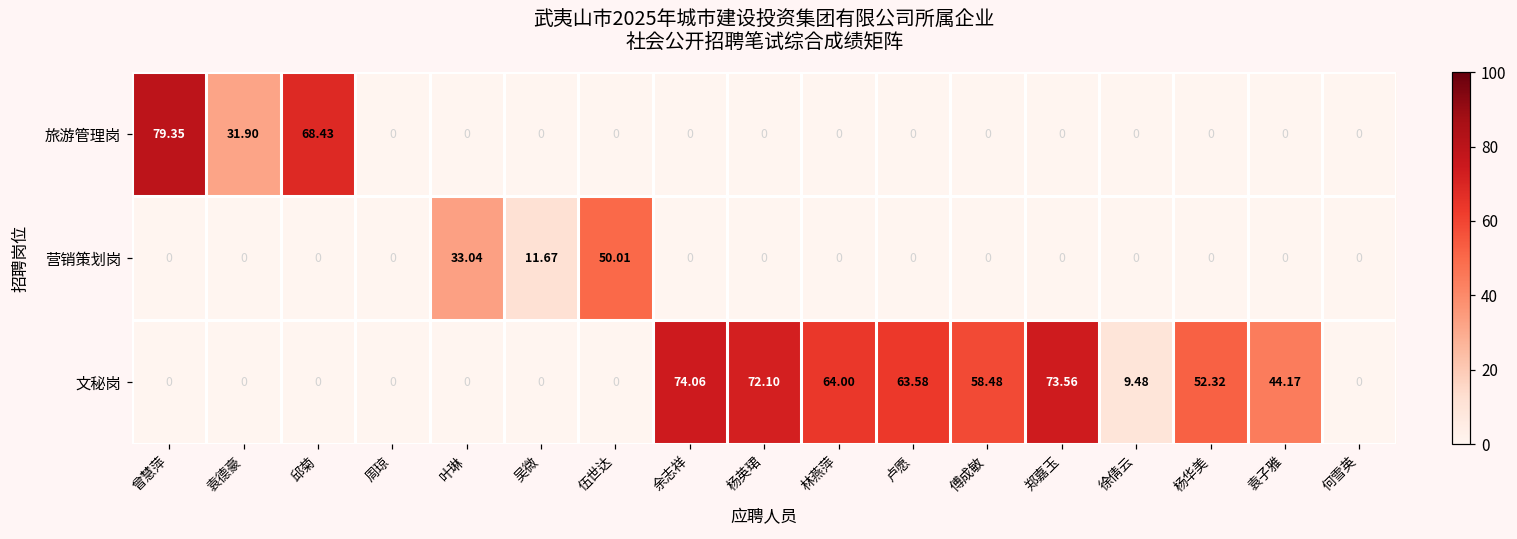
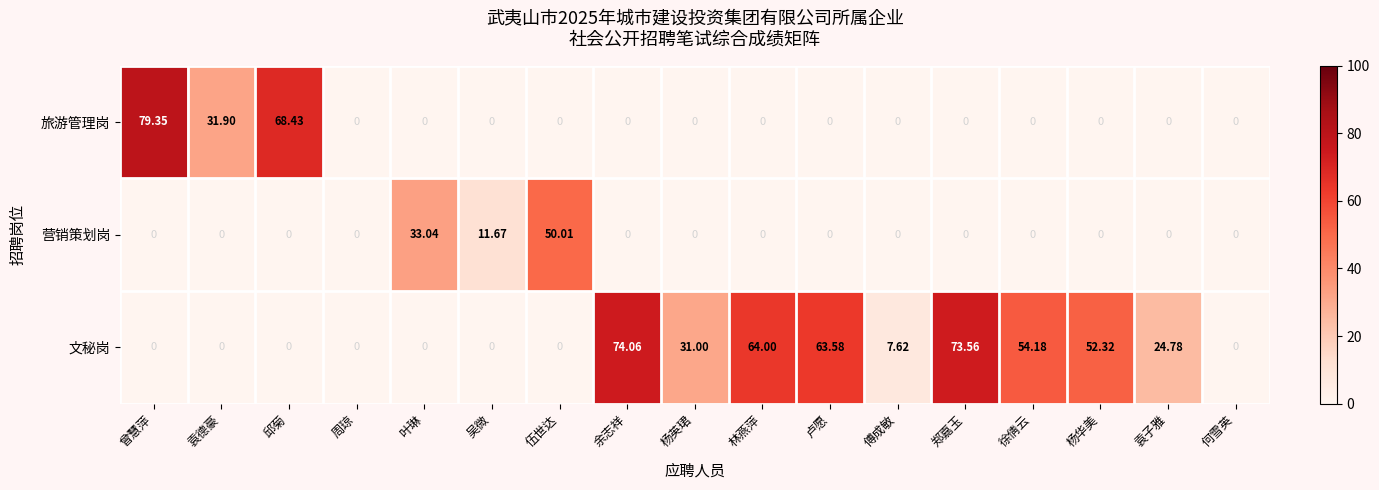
  {
    "旅游管理岗": {
      "曾慧萍": 79.35,
      "袁德豪": 31.90,
      "邱菊": 68.43
    },
    "营销策划岗": {
      "叶琳": 33.04,
      "吴微": 11.67,
      "伍世达": 50.01
    },
    "文秘岗": {
      "余志祥": 74.06,
-     "杨英珺": 72.10,
+     "杨英珺": 31.00,
      "林燕萍": 64.00,
      "卢愿": 63.58,
-     "傅成敏": 58.48,
+     "傅成敏": 7.62,
      "郑嘉玉": 73.56,
-     "徐倩云": 9.48,
+     "徐倩云": 54.18,
      "杨华美": 52.32,
-     "袁子雅": 44.17
+     "袁子雅": 24.78
    }
  }
